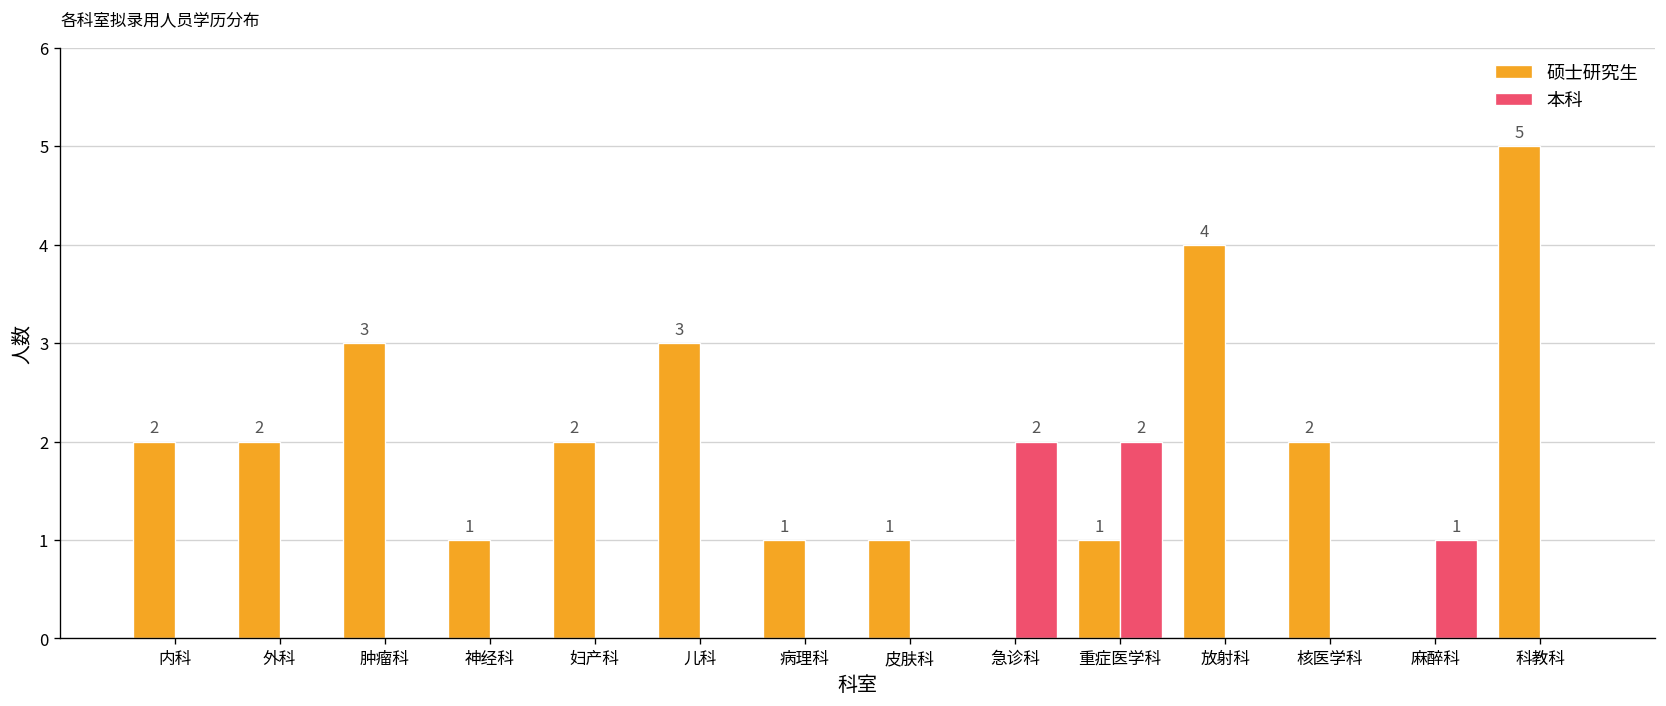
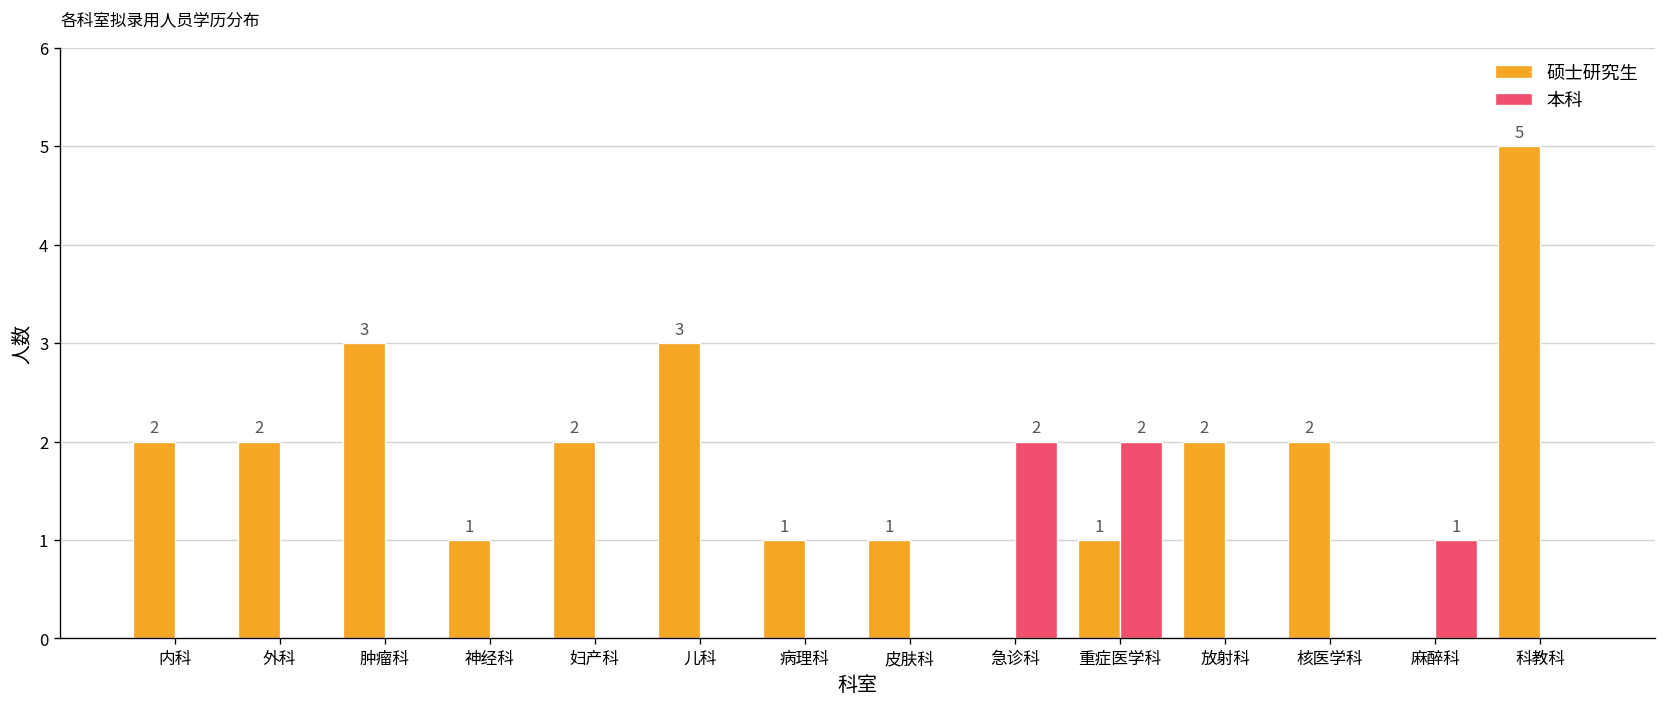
  {
    "硕士研究生": {
      "内科": 2,
      "外科": 2,
      "肿瘤科": 3,
      "神经科": 1,
      "妇产科": 2,
      "儿科": 3,
      "病理科": 1,
      "皮肤科": 1,
      "重症医学科": 1,
-     "放射科": 4,
+     "放射科": 2,
      "核医学科": 2,
      "科教科": 5
    },
    "本科": {
      "急诊科": 2,
      "重症医学科": 2,
      "麻醉科": 1
    }
  }
